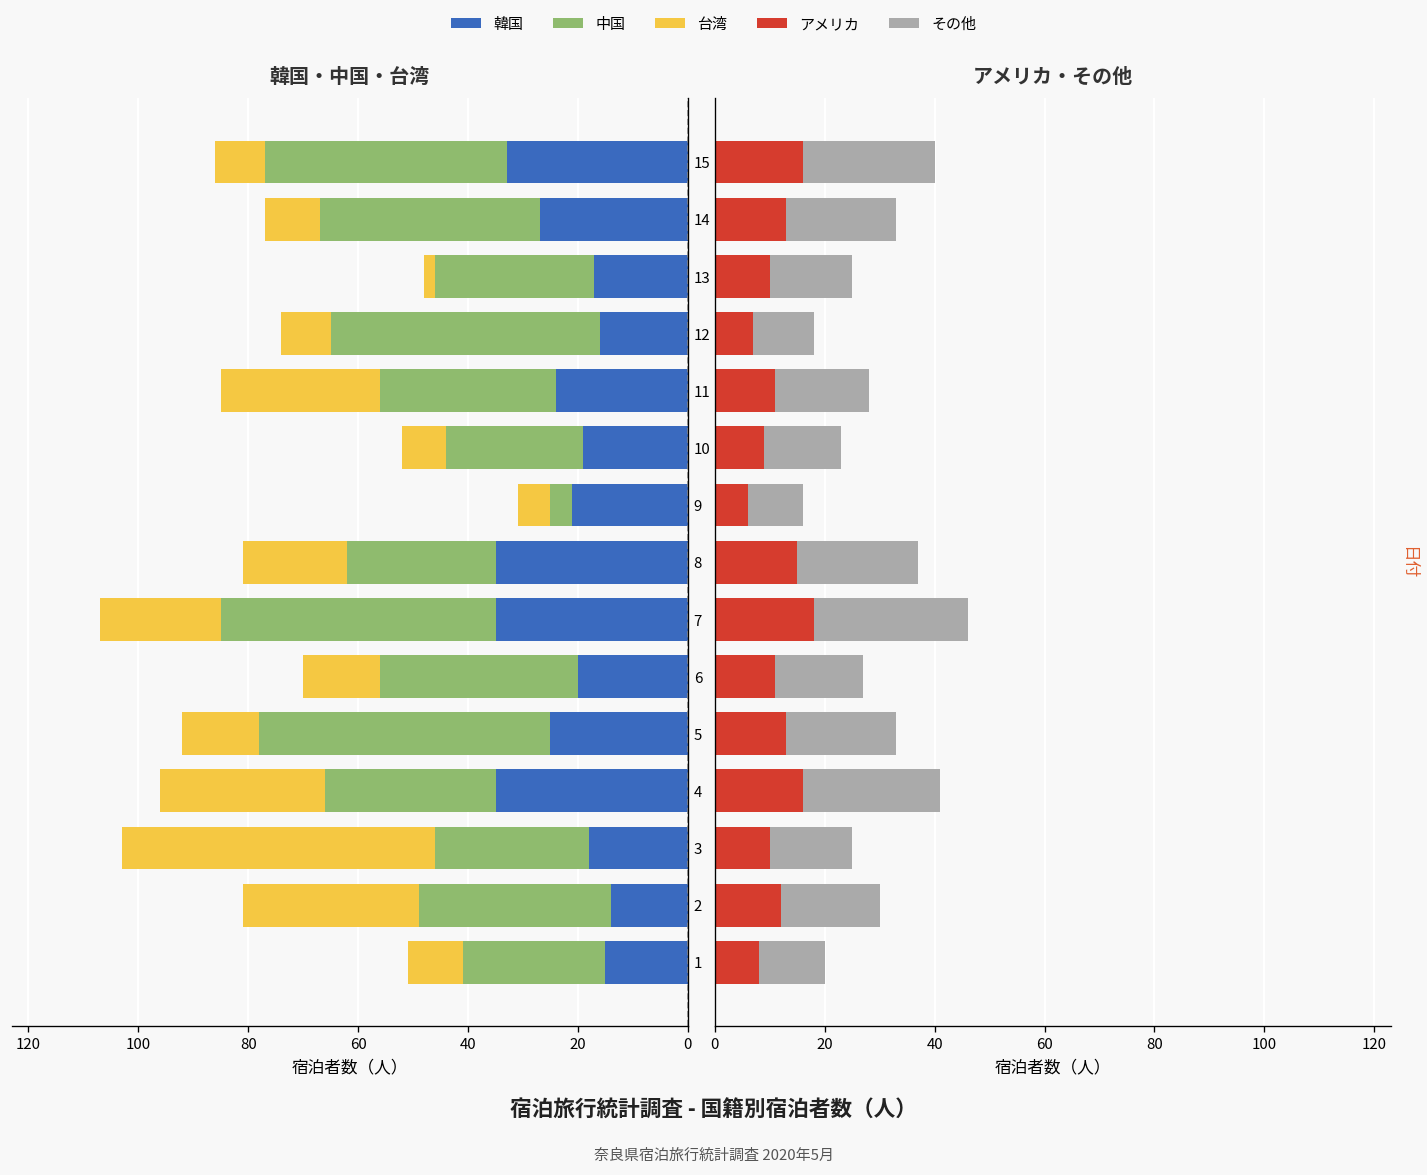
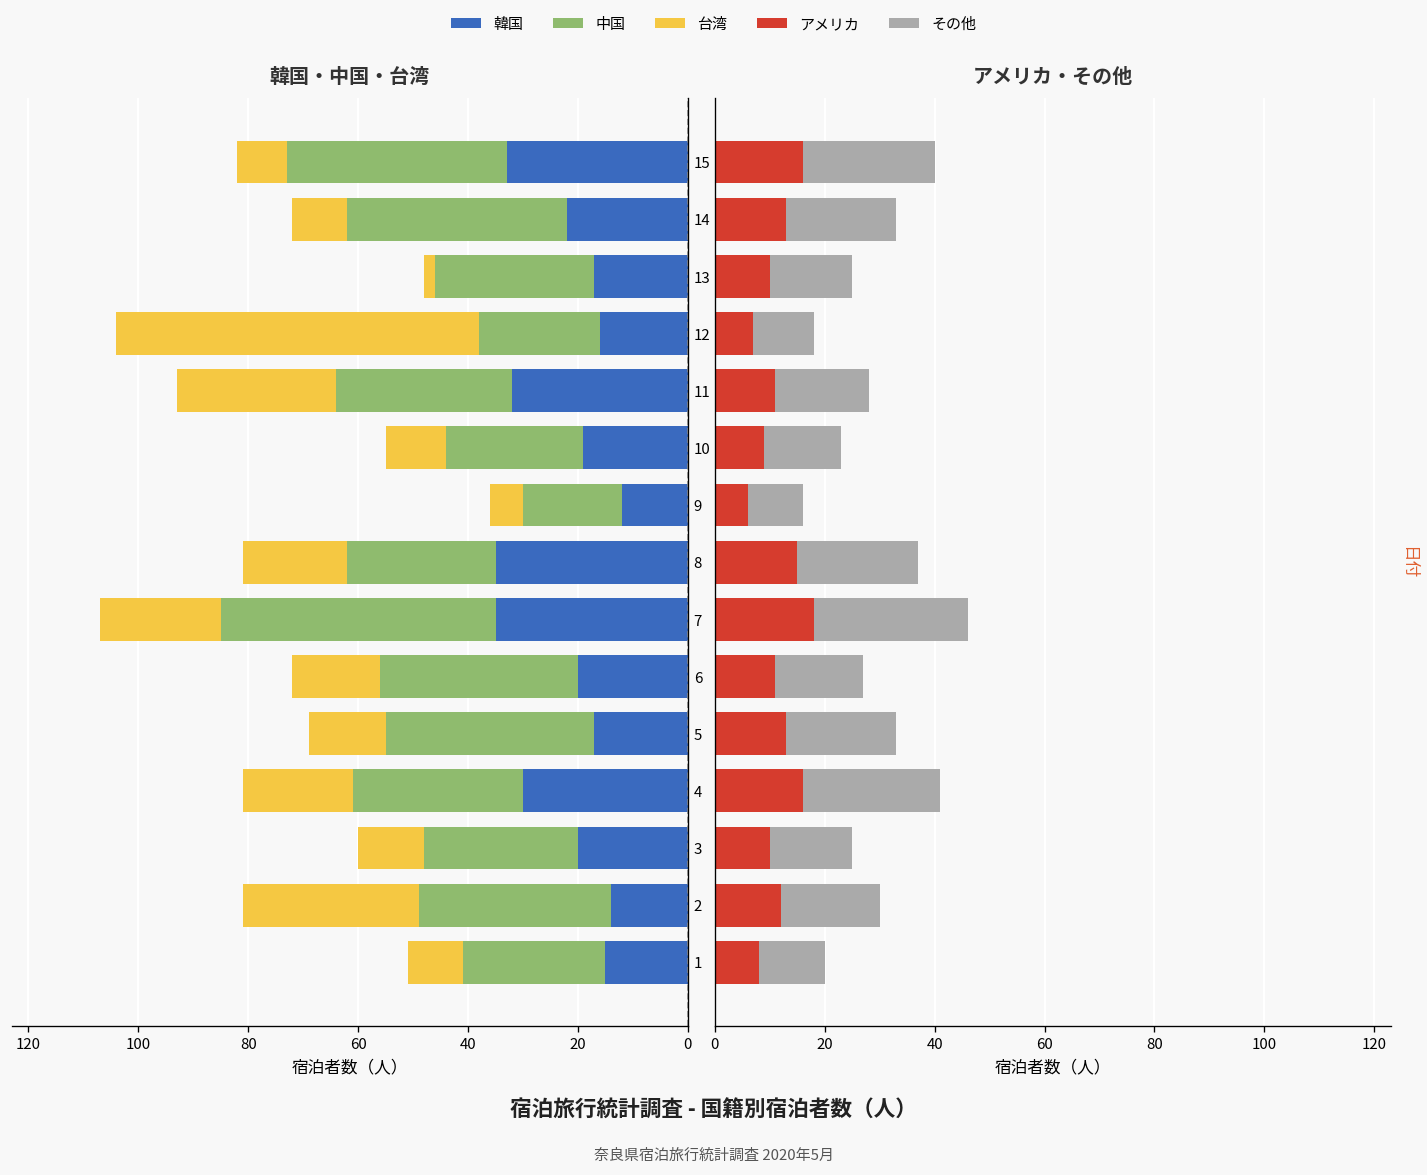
  {
    "韓国・中国・台湾": {
      "韓国": {
        "15": 33,
-       "14": 27,
+       "14": 22,
        "13": 17,
        "12": 16,
-       "11": 24,
+       "11": 32,
        "10": 19,
-       "9": 21,
+       "9": 12,
        "8": 35,
        "7": 35,
        "6": 20,
-       "5": 25,
-       "4": 35,
-       "3": 18,
+       "5": 17,
+       "4": 30,
+       "3": 20,
        "2": 14,
        "1": 15
      },
      "中国": {
-       "15": 44,
+       "15": 40,
        "14": 40,
        "13": 29,
-       "12": 49,
+       "12": 22,
        "11": 32,
        "10": 25,
-       "9": 4,
+       "9": 18,
        "8": 27,
        "7": 50,
        "6": 36,
-       "5": 53,
+       "5": 38,
        "4": 31,
        "3": 28,
        "2": 35,
        "1": 26
      },
      "台湾": {
        "15": 9,
        "14": 10,
        "13": 2,
-       "12": 9,
+       "12": 66,
        "11": 29,
-       "10": 8,
+       "10": 11,
        "9": 6,
        "8": 19,
        "7": 22,
-       "6": 14,
+       "6": 16,
        "5": 14,
-       "4": 30,
-       "3": 57,
+       "4": 20,
+       "3": 12,
        "2": 32,
        "1": 10
      }
    }
  }
